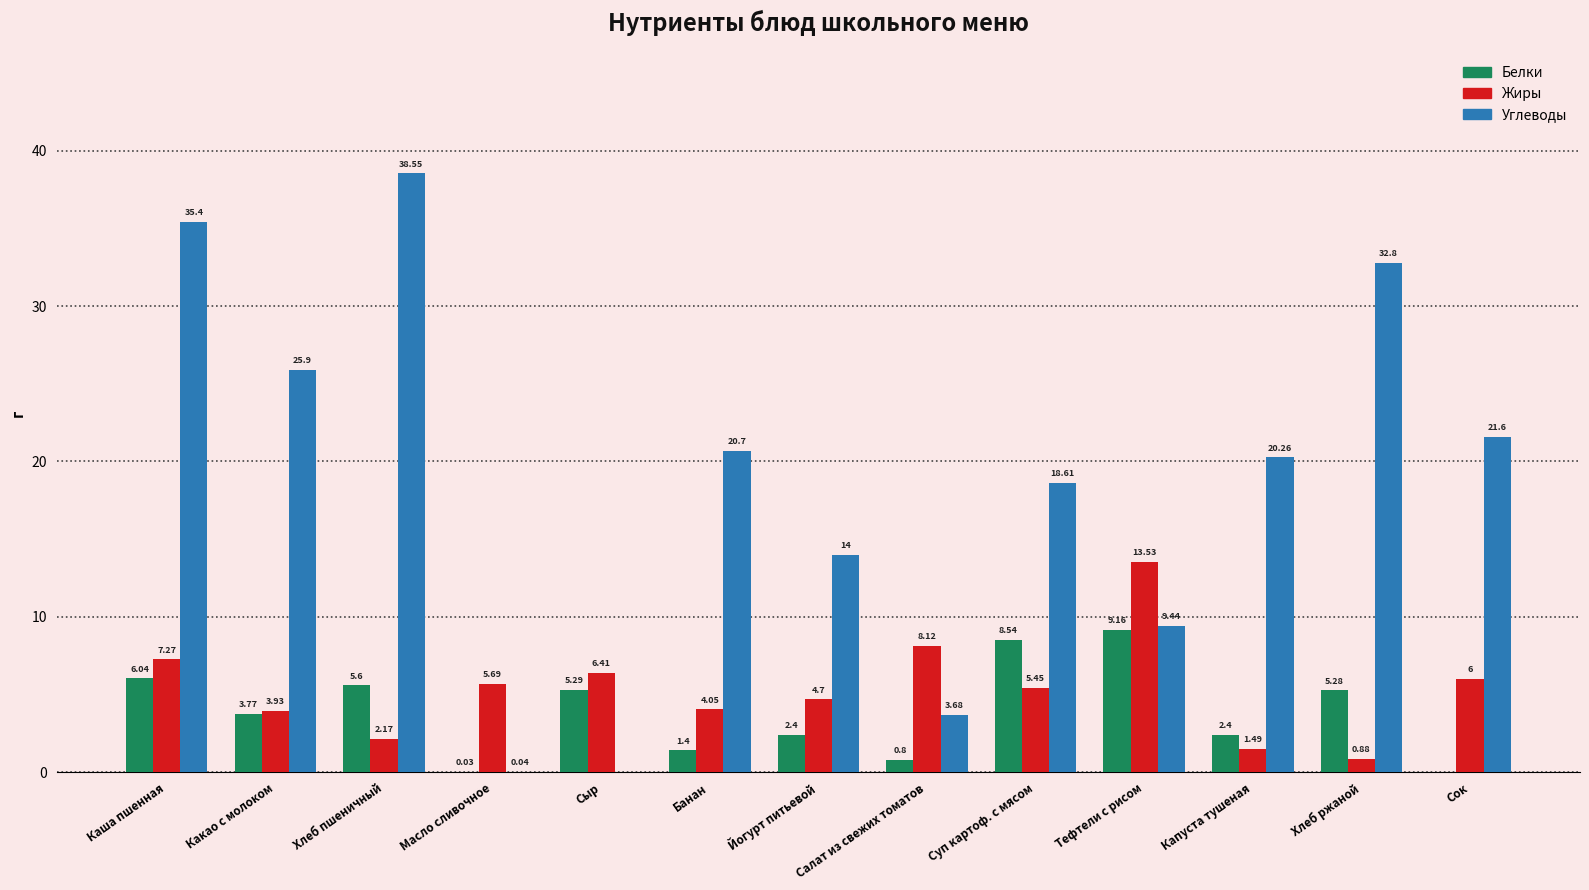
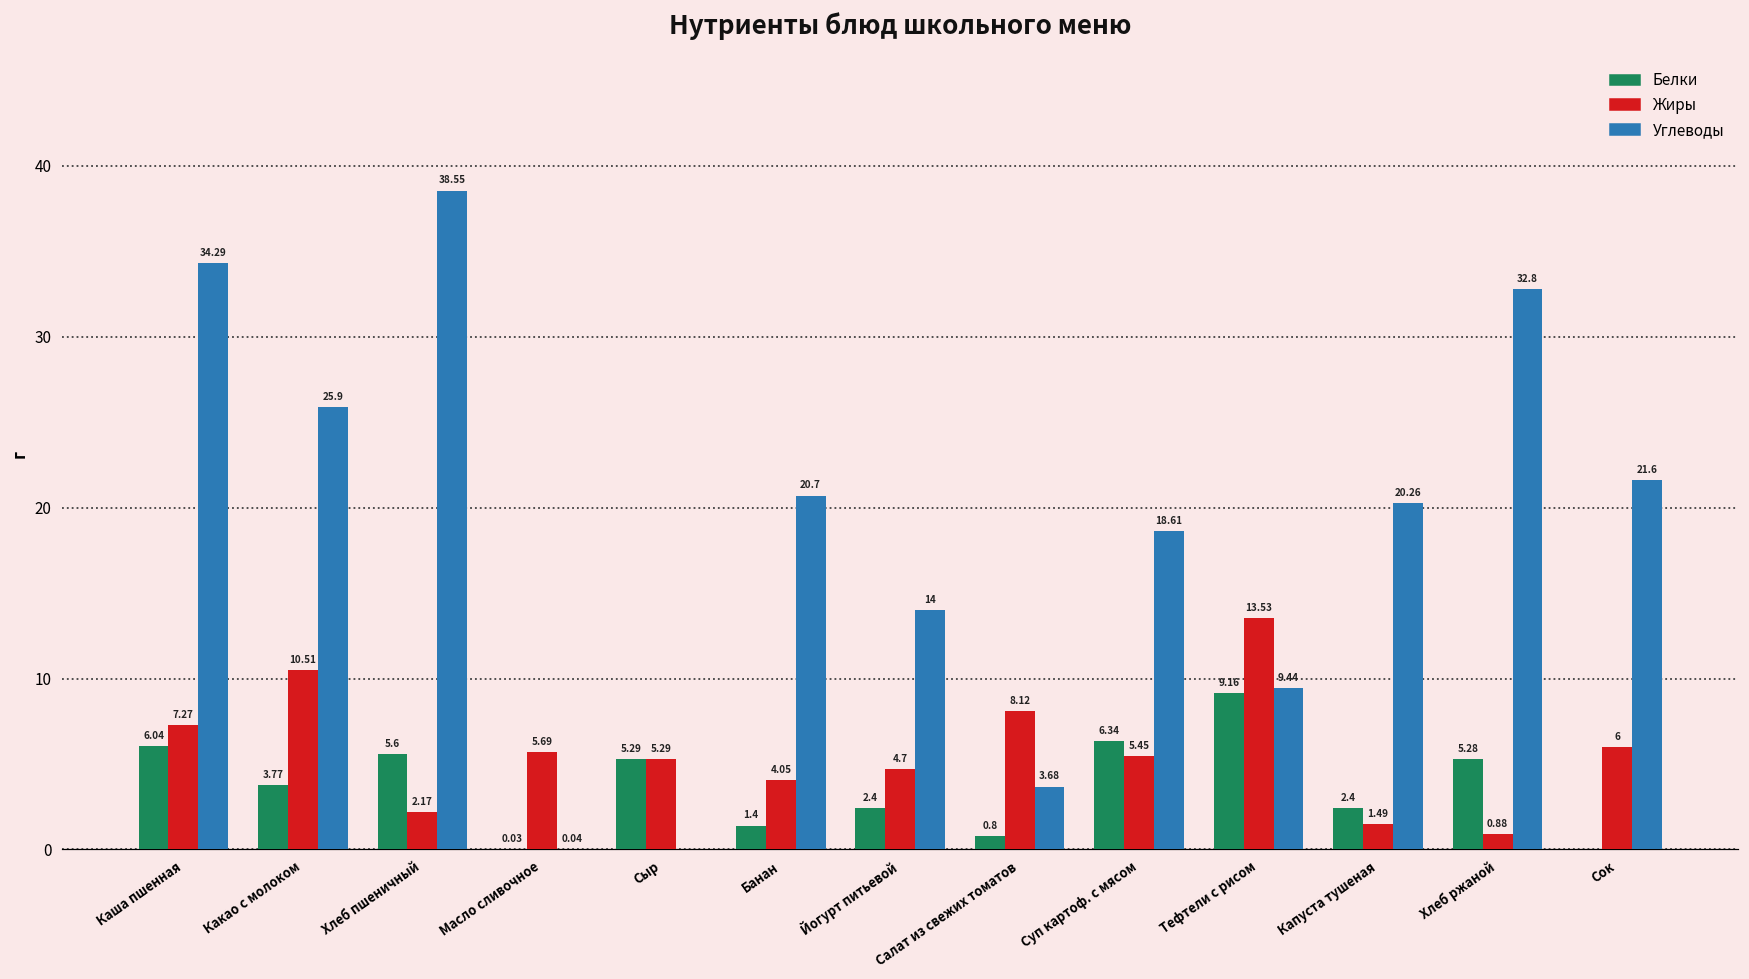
  {
    "Белки": {
      "Каша пшенная": 6.04,
      "Какао с молоком": 3.77,
      "Хлеб пшеничный": 5.6,
      "Масло сливочное": 0.03,
      "Сыр": 5.29,
      "Банан": 1.4,
      "Йогурт питьевой": 2.4,
      "Салат из свежих томатов": 0.8,
-     "Суп картоф. с мясом": 8.54,
+     "Суп картоф. с мясом": 6.34,
      "Тефтели с рисом": 9.16,
      "Капуста тушеная": 2.4,
      "Хлеб ржаной": 5.28
    },
    "Жиры": {
      "Каша пшенная": 7.27,
-     "Какао с молоком": 3.93,
+     "Какао с молоком": 10.51,
      "Хлеб пшеничный": 2.17,
      "Масло сливочное": 5.69,
-     "Сыр": 6.41,
+     "Сыр": 5.29,
      "Банан": 4.05,
      "Йогурт питьевой": 4.7,
      "Салат из свежих томатов": 8.12,
      "Суп картоф. с мясом": 5.45,
      "Тефтели с рисом": 13.53,
      "Капуста тушеная": 1.49,
      "Хлеб ржаной": 0.88,
      "Сок": 6
    },
    "Углеводы": {
-     "Каша пшенная": 35.4,
+     "Каша пшенная": 34.29,
      "Какао с молоком": 25.9,
      "Хлеб пшеничный": 38.55,
      "Масло сливочное": 0.04,
      "Банан": 20.7,
      "Йогурт питьевой": 14,
      "Салат из свежих томатов": 3.68,
      "Суп картоф. с мясом": 18.61,
      "Тефтели с рисом": 9.44,
      "Капуста тушеная": 20.26,
      "Хлеб ржаной": 32.8,
      "Сок": 21.6
    }
  }
